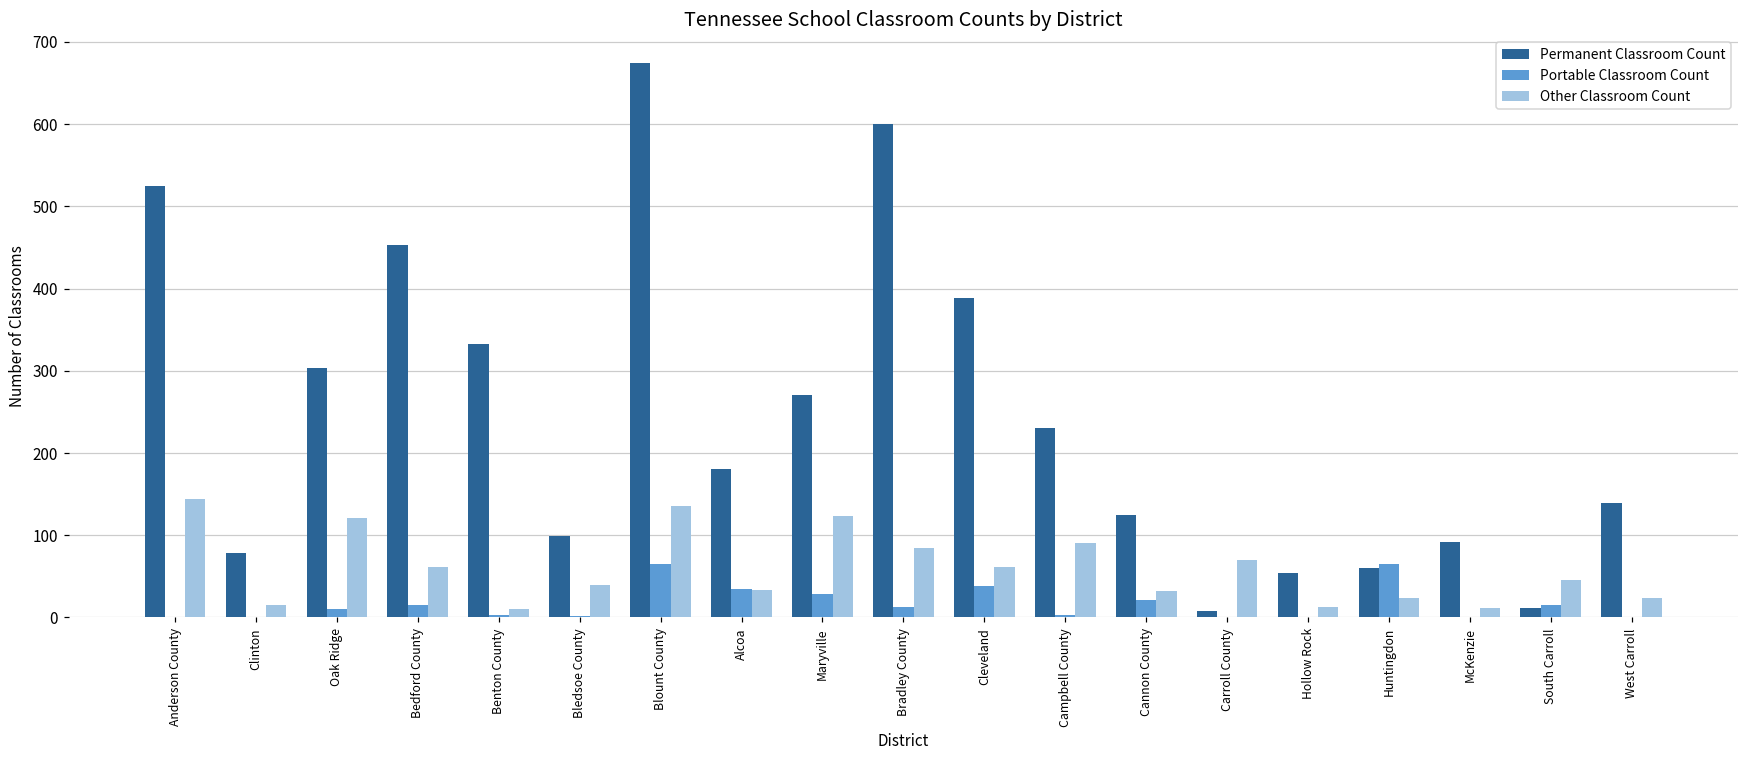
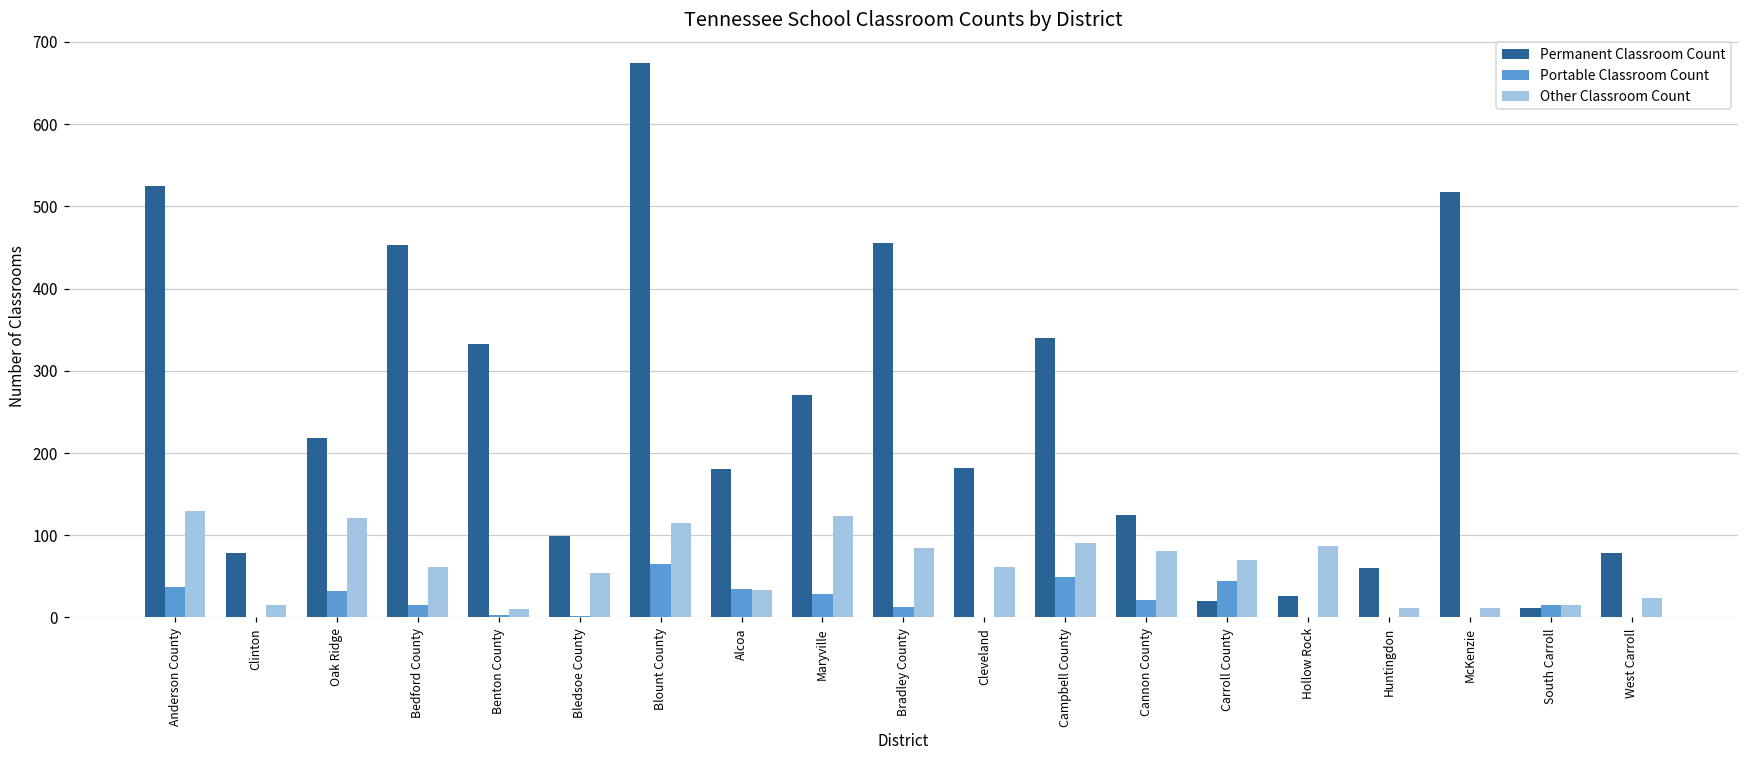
  {
    "Permanent Classroom Count": {
      "Anderson County": 530,
      "Clinton": 80,
-     "Oak Ridge": 300,
+     "Oak Ridge": 220,
      "Bedford County": 450,
      "Benton County": 330,
      "Bledsoe County": 100,
      "Blount County": 670,
      "Alcoa": 180,
      "Maryville": 270,
-     "Bradley County": 600,
-     "Cleveland": 390,
-     "Campbell County": 230,
+     "Bradley County": 460,
+     "Cleveland": 180,
+     "Campbell County": 340,
      "Cannon County": 130,
-     "Carroll County": 10,
-     "Hollow Rock": 50,
+     "Carroll County": 20,
+     "Hollow Rock": 30,
      "Huntingdon": 60,
-     "McKenzie": 90,
+     "McKenzie": 520,
      "South Carroll": 10,
-     "West Carroll": 140
+     "West Carroll": 80
    },
    "Portable Classroom Count": {
-     "Anderson County": 0,
+     "Anderson County": 40,
      "Clinton": 0,
-     "Oak Ridge": 10,
+     "Oak Ridge": 30,
      "Bedford County": 20,
      "Blount County": 70,
      "Alcoa": 40,
      "Maryville": 30,
      "Bradley County": 10,
-     "Cleveland": 40,
-     "Campbell County": 0,
+     "Cleveland": 0,
+     "Campbell County": 50,
      "Cannon County": 20,
-     "Carroll County": 0,
+     "Carroll County": 40,
      "Hollow Rock": 0,
-     "Huntingdon": 70,
+     "Huntingdon": 0,
      "McKenzie": 0,
      "South Carroll": 20,
      "West Carroll": 0
    },
    "Other Classroom Count": {
-     "Anderson County": 140,
+     "Anderson County": 130,
      "Clinton": 20,
      "Oak Ridge": 120,
      "Bedford County": 60,
      "Benton County": 10,
-     "Bledsoe County": 40,
-     "Blount County": 140,
+     "Bledsoe County": 50,
+     "Blount County": 120,
      "Alcoa": 30,
      "Maryville": 120,
      "Bradley County": 90,
      "Cleveland": 60,
      "Campbell County": 90,
-     "Cannon County": 30,
+     "Cannon County": 80,
      "Carroll County": 70,
-     "Hollow Rock": 10,
-     "Huntingdon": 20,
+     "Hollow Rock": 90,
+     "Huntingdon": 10,
      "McKenzie": 10,
-     "South Carroll": 50,
+     "South Carroll": 20,
      "West Carroll": 20
    }
  }
